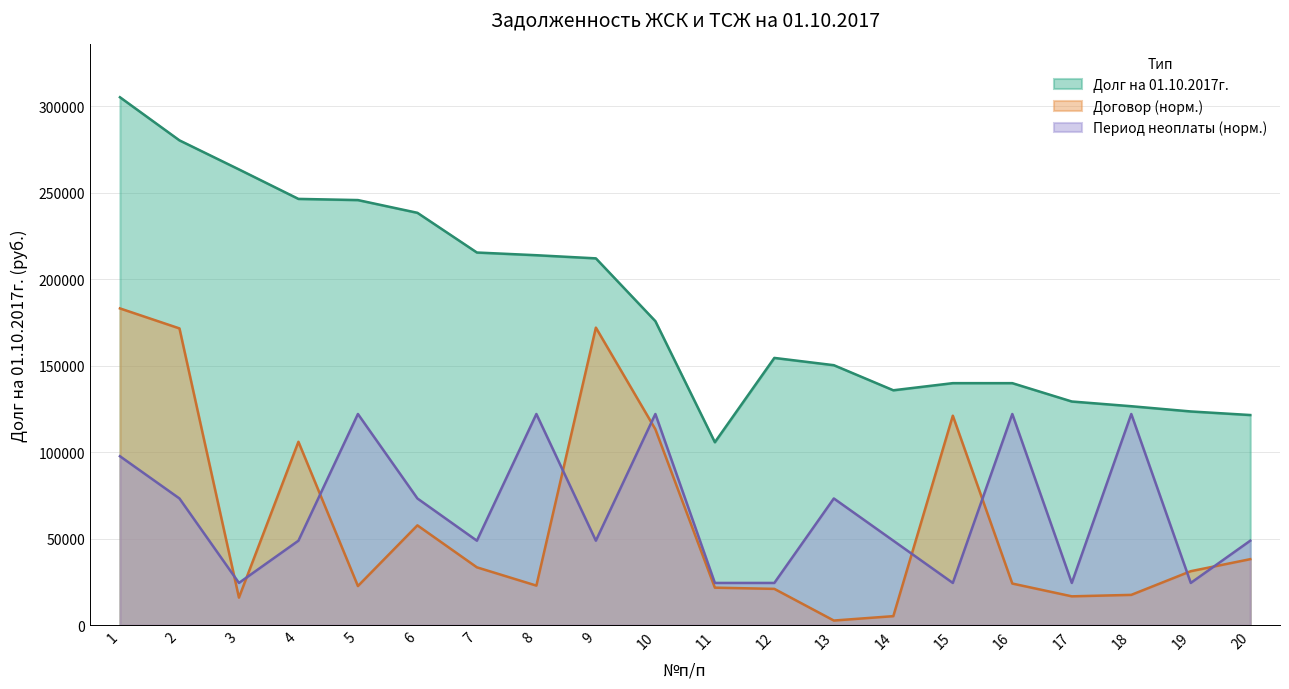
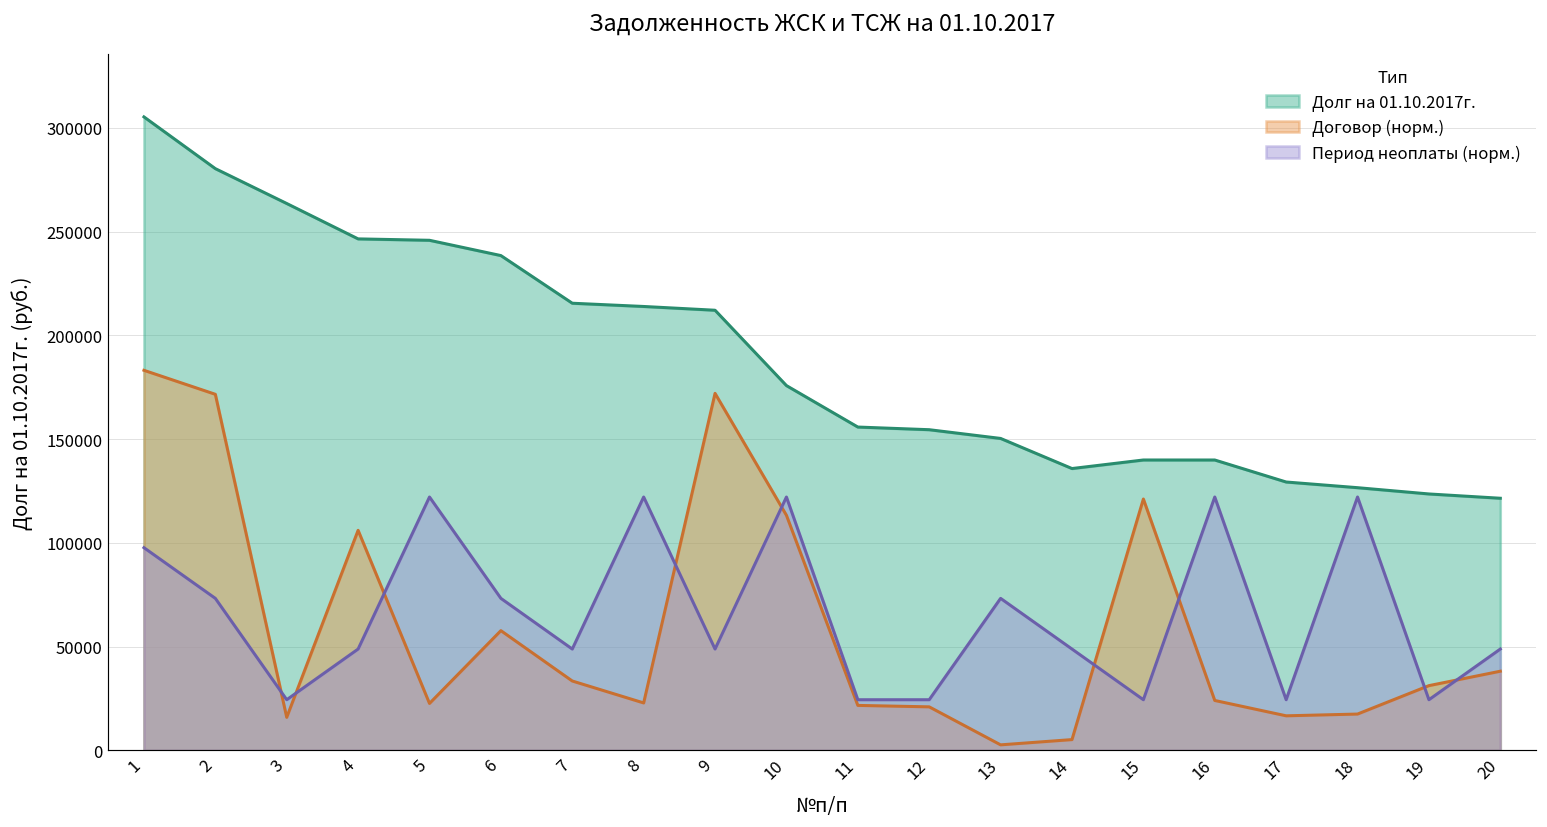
  {
    "Долг на 01.10.2017г.": {
      "1": 305000,
      "2": 280000,
      "3": 264000,
      "4": 246000,
      "5": 246000,
      "6": 238000,
      "7": 215000,
      "8": 214000,
      "9": 212000,
      "10": 176000,
-     "11": 106000,
+     "11": 156000,
      "12": 155000,
      "13": 150000,
      "14": 136000,
      "15": 140000,
      "16": 140000,
      "17": 129000,
      "18": 127000,
      "19": 124000,
      "20": 122000
    },
    "Договор (норм.)": {
      "1": 183000,
      "2": 172000,
      "3": 16000,
      "4": 106000,
      "5": 23000,
      "6": 58000,
      "7": 33000,
      "8": 23000,
      "9": 172000,
      "10": 113000,
      "11": 22000,
      "12": 21000,
      "13": 3000,
      "14": 5000,
      "15": 121000,
      "16": 24000,
      "17": 17000,
      "18": 18000,
      "19": 31000,
      "20": 38000
    },
    "Период неоплаты (норм.)": {
      "1": 98000,
      "2": 73000,
      "3": 24000,
      "4": 49000,
      "5": 122000,
      "6": 73000,
      "7": 49000,
      "8": 122000,
      "9": 49000,
      "10": 122000,
      "11": 24000,
      "12": 24000,
      "13": 73000,
      "14": 49000,
      "15": 24000,
      "16": 122000,
      "17": 24000,
      "18": 122000,
      "19": 24000,
      "20": 49000
    }
  }
